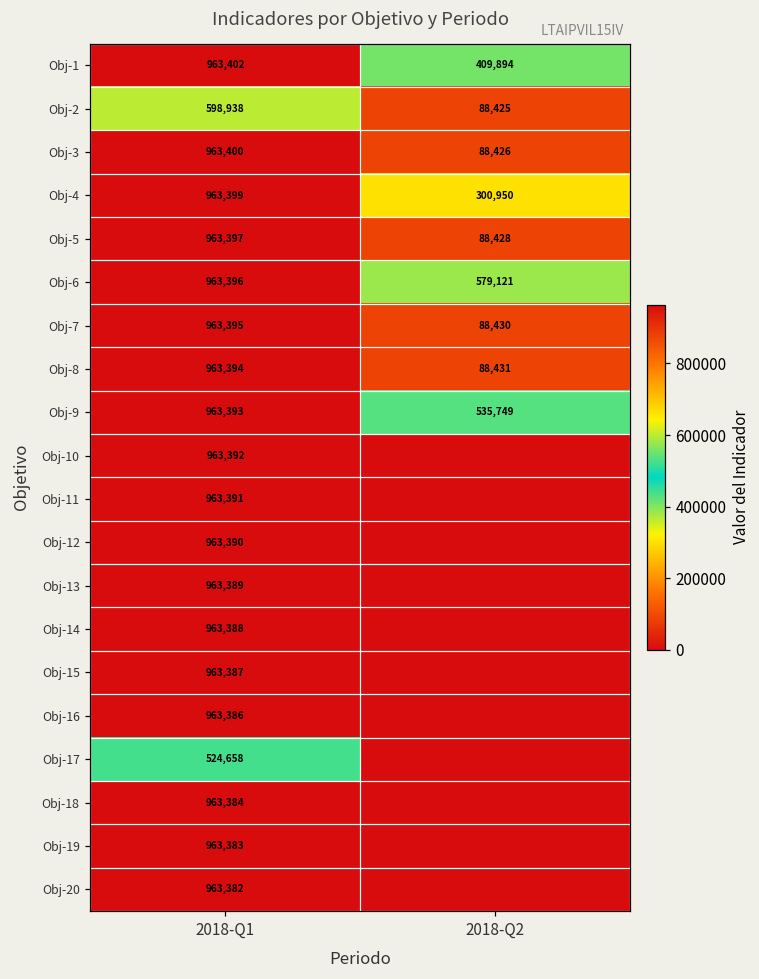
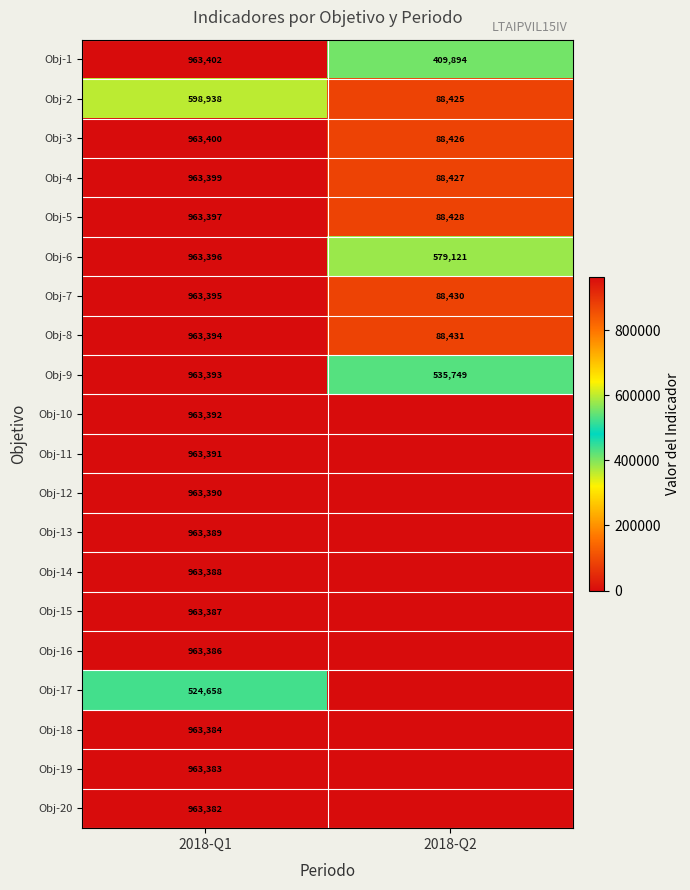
  {
    "Obj-1": {
      "2018-Q1": "963,402",
      "2018-Q2": "409,894"
    },
    "Obj-2": {
      "2018-Q1": "598,938",
      "2018-Q2": "88,425"
    },
    "Obj-3": {
      "2018-Q1": "963,400",
      "2018-Q2": "88,426"
    },
    "Obj-4": {
      "2018-Q1": "963,399",
-     "2018-Q2": "300,950"
+     "2018-Q2": "88,427"
    },
    "Obj-5": {
      "2018-Q1": "963,397",
      "2018-Q2": "88,428"
    },
    "Obj-6": {
      "2018-Q1": "963,396",
      "2018-Q2": "579,121"
    },
    "Obj-7": {
      "2018-Q1": "963,395",
      "2018-Q2": "88,430"
    },
    "Obj-8": {
      "2018-Q1": "963,394",
      "2018-Q2": "88,431"
    },
    "Obj-9": {
      "2018-Q1": "963,393",
      "2018-Q2": "535,749"
    },
    "Obj-10": {
      "2018-Q1": "963,392"
    },
    "Obj-11": {
      "2018-Q1": "963,391"
    },
    "Obj-12": {
      "2018-Q1": "963,390"
    },
    "Obj-13": {
      "2018-Q1": "963,389"
    },
    "Obj-14": {
      "2018-Q1": "963,388"
    },
    "Obj-15": {
      "2018-Q1": "963,387"
    },
    "Obj-16": {
      "2018-Q1": "963,386"
    },
    "Obj-17": {
      "2018-Q1": "524,658"
    },
    "Obj-18": {
      "2018-Q1": "963,384"
    },
    "Obj-19": {
      "2018-Q1": "963,383"
    },
    "Obj-20": {
      "2018-Q1": "963,382"
    }
  }
